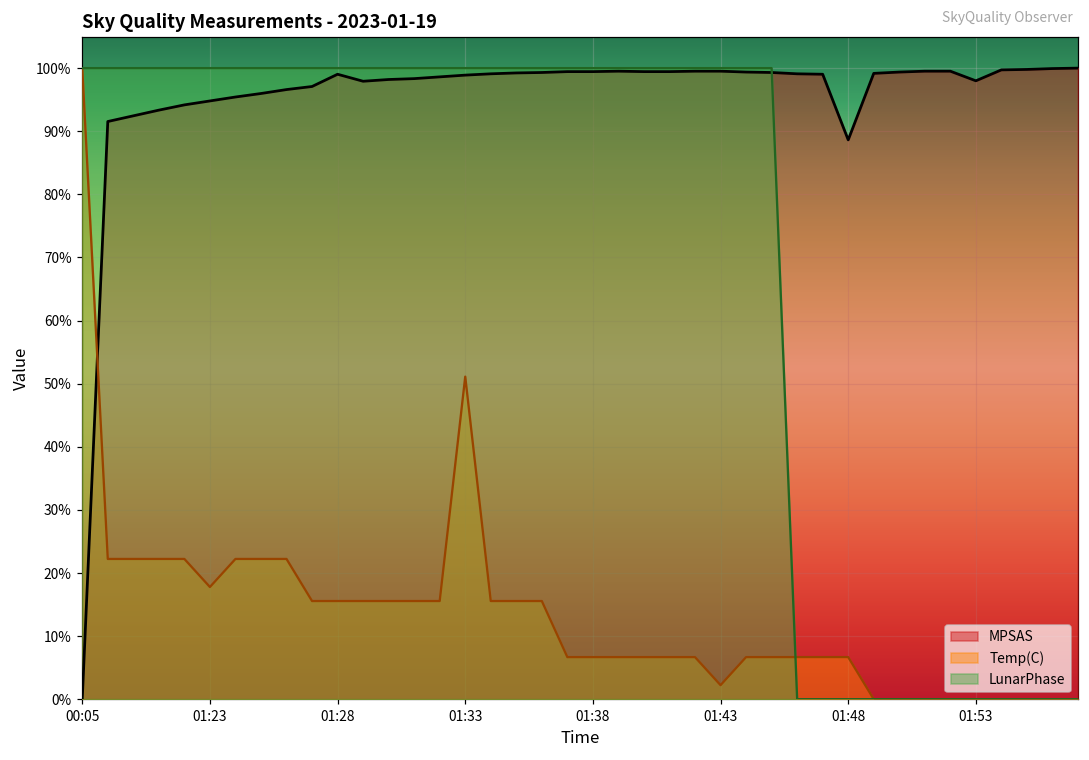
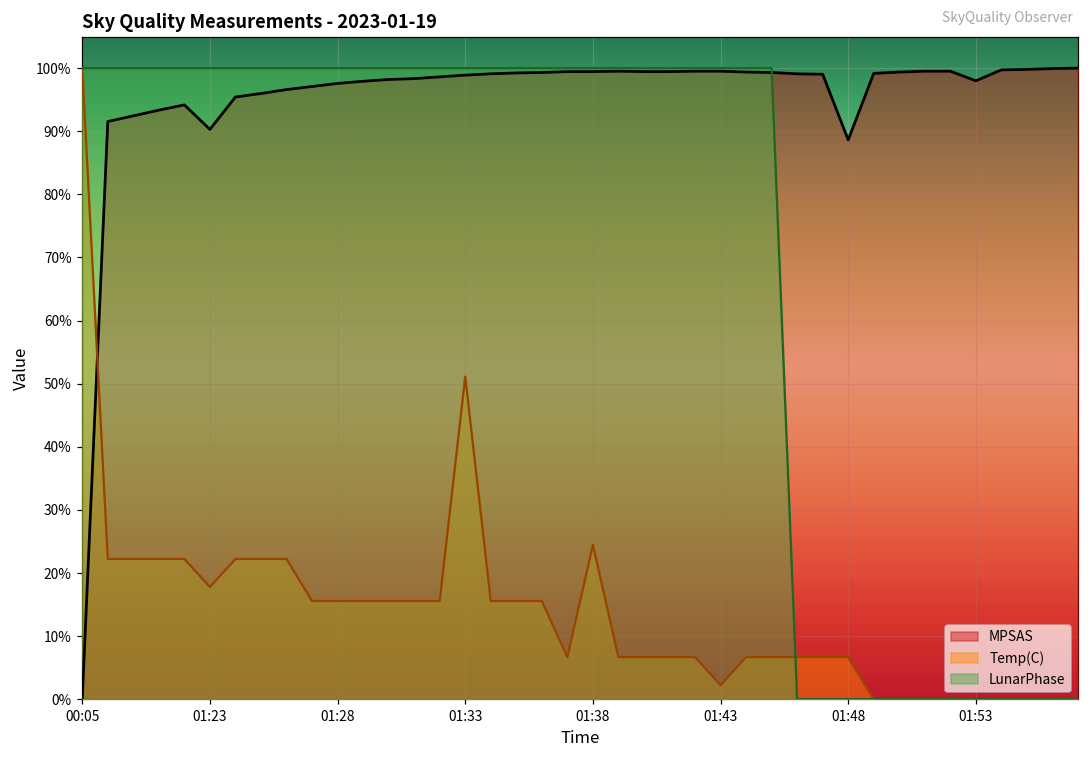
  {
    "MPSAS": {
      "00:05": "0%",
-     "01:23": "95%",
-     "01:28": "99%",
+     "01:23": "90%",
+     "01:28": "98%",
      "01:33": "99%",
      "01:38": "99%",
      "01:43": "100%",
      "01:48": "89%",
      "01:53": "98%"
    },
    "Temp(C)": {
      "01:23": "18%",
      "01:28": "16%",
      "01:33": "51%",
-     "01:38": "7%",
+     "01:38": "24%",
      "01:43": "2%",
      "01:48": "7%"
    },
    "LunarPhase": {
      "01:23": "100%",
      "01:28": "100%",
      "01:33": "100%",
      "01:38": "100%",
      "01:43": "100%",
      "01:48": "0%"
    }
  }
